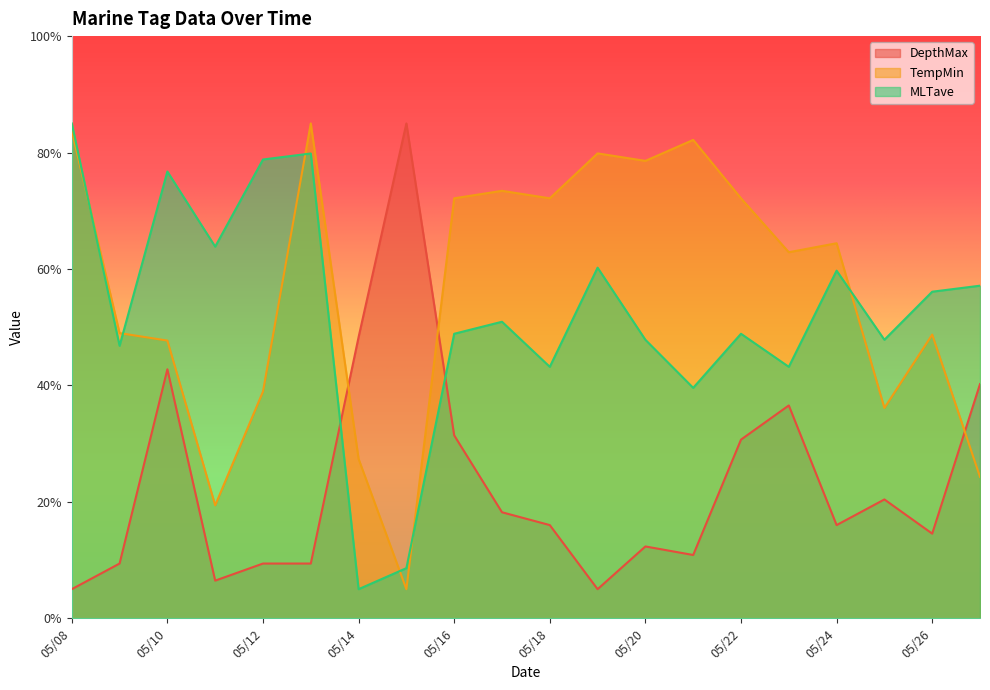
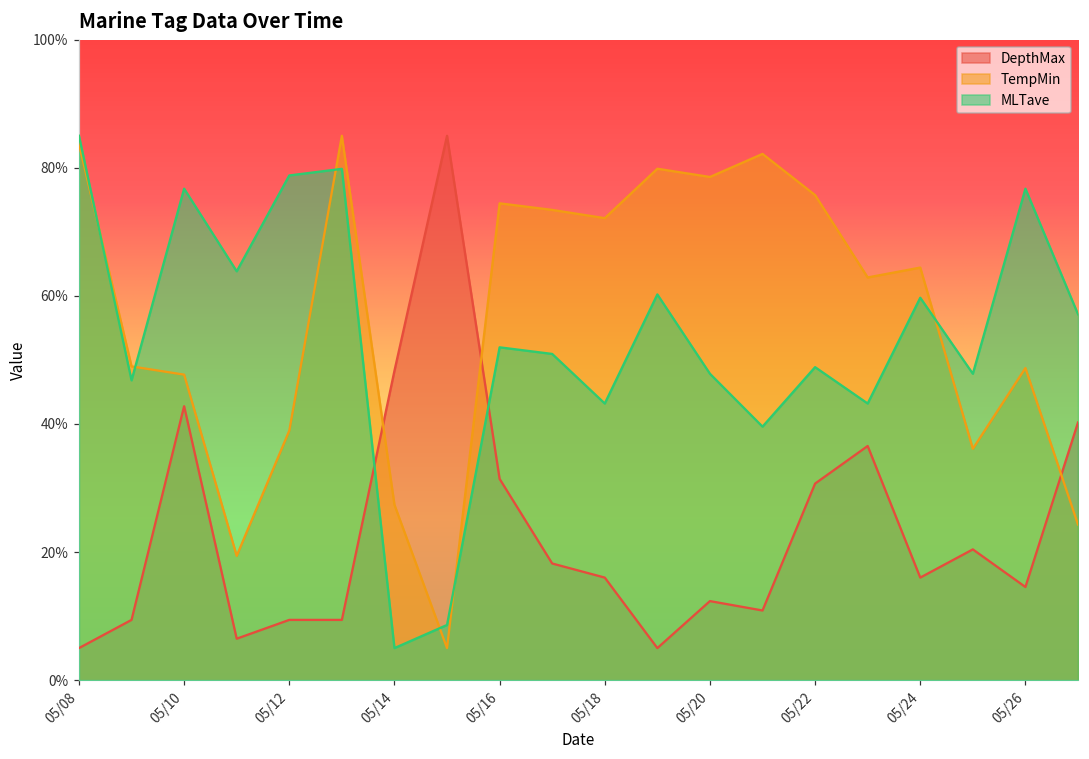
  {
    "DepthMax": {
      "05/08": "5%",
      "05/10": "43%",
      "05/12": "9%",
      "05/14": "48%",
      "05/16": "31%",
      "05/18": "16%",
      "05/20": "12%",
      "05/22": "31%",
      "05/24": "16%",
      "05/26": "15%"
    },
    "TempMin": {
      "05/08": "84%",
      "05/10": "48%",
      "05/12": "39%",
      "05/14": "27%",
-     "05/16": "72%",
+     "05/16": "74%",
      "05/18": "72%",
      "05/20": "79%",
-     "05/22": "72%",
+     "05/22": "76%",
      "05/24": "64%",
      "05/26": "49%"
    },
    "MLTave": {
      "05/08": "85%",
      "05/10": "77%",
      "05/12": "79%",
      "05/14": "5%",
-     "05/16": "49%",
+     "05/16": "52%",
      "05/18": "43%",
      "05/20": "48%",
      "05/22": "49%",
      "05/24": "60%",
-     "05/26": "56%"
+     "05/26": "77%"
    }
  }
